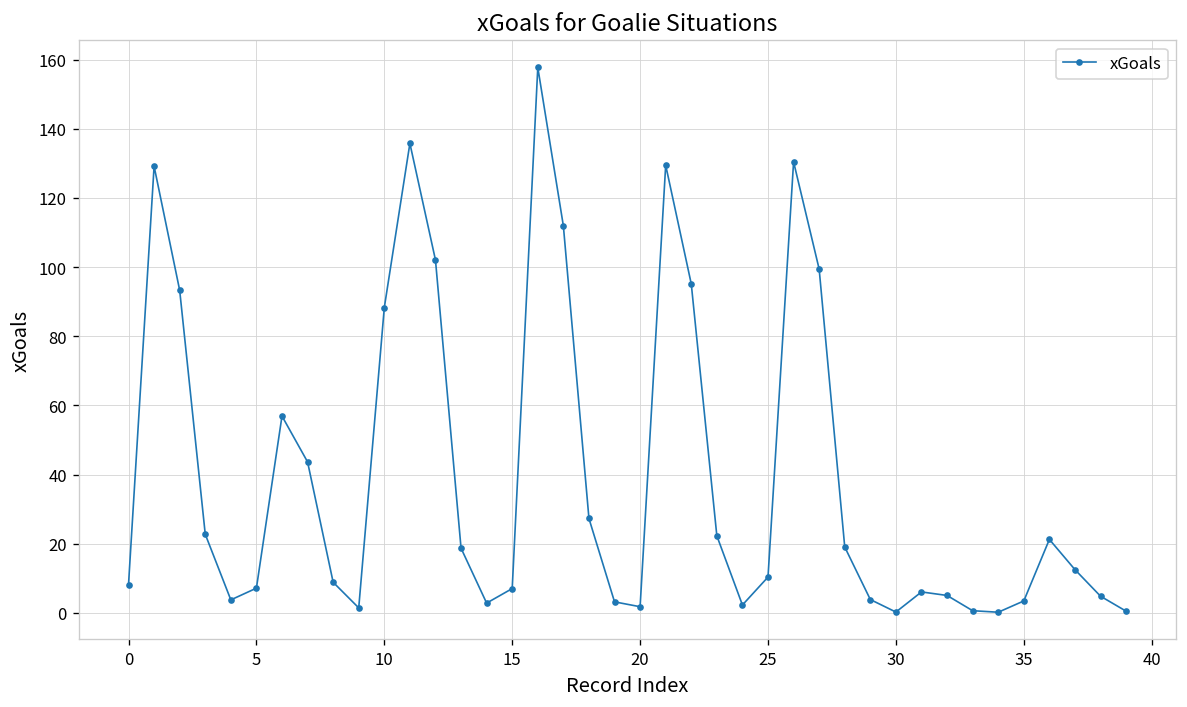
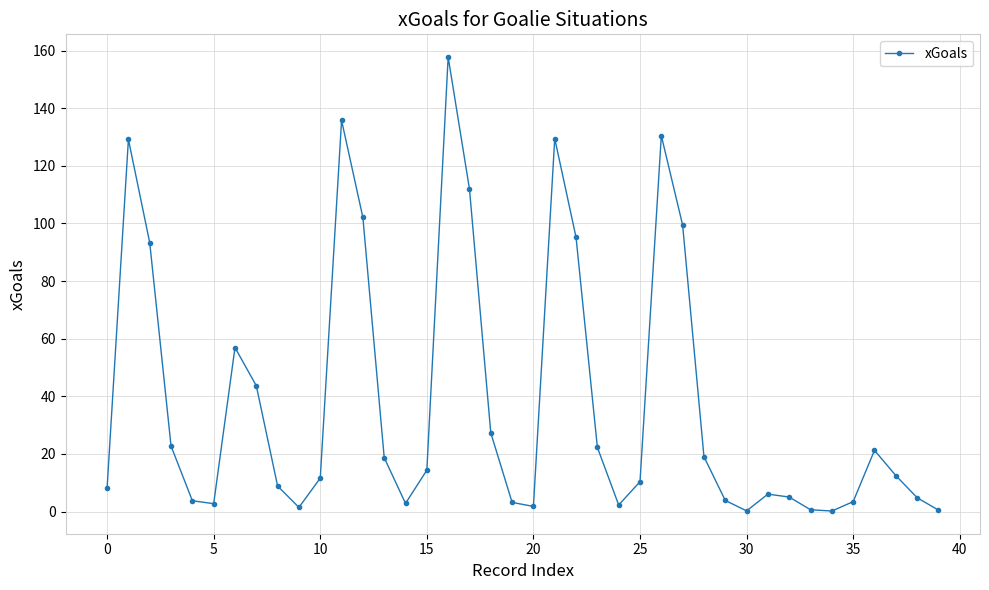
  {
    "0": 8,
-   "5": 7,
-   "10": 88,
-   "15": 7,
+   "5": 3,
+   "10": 12,
+   "15": 14,
    "20": 2,
    "25": 10,
    "30": 0,
    "35": 3
  }
